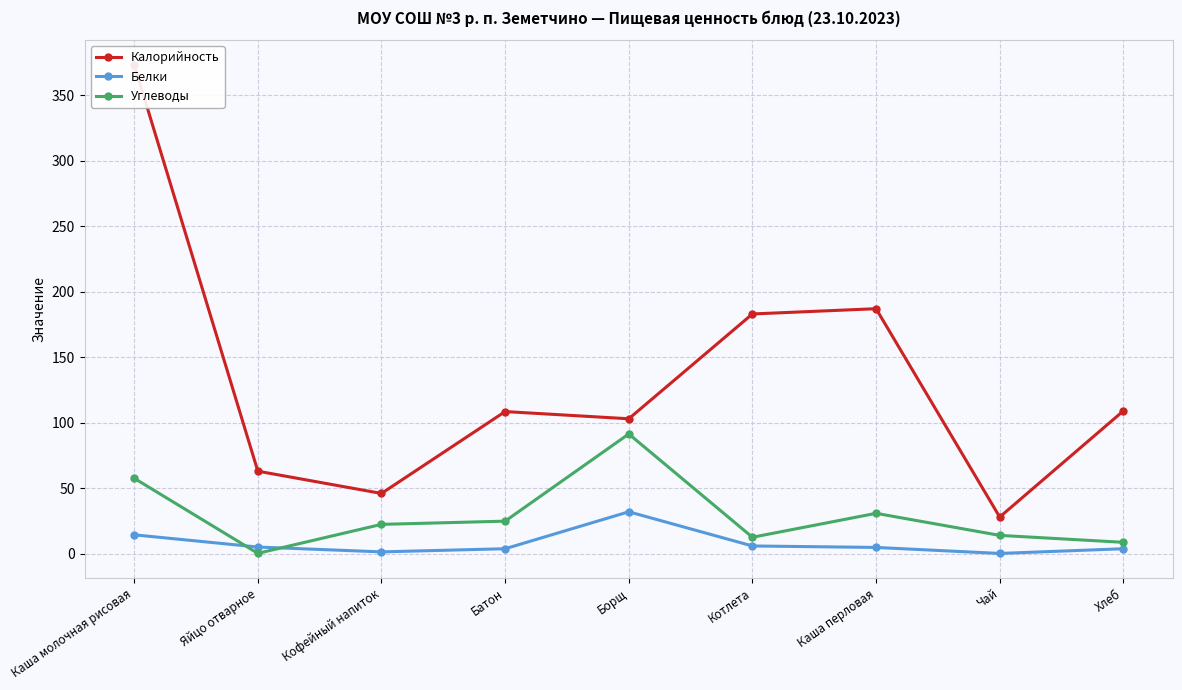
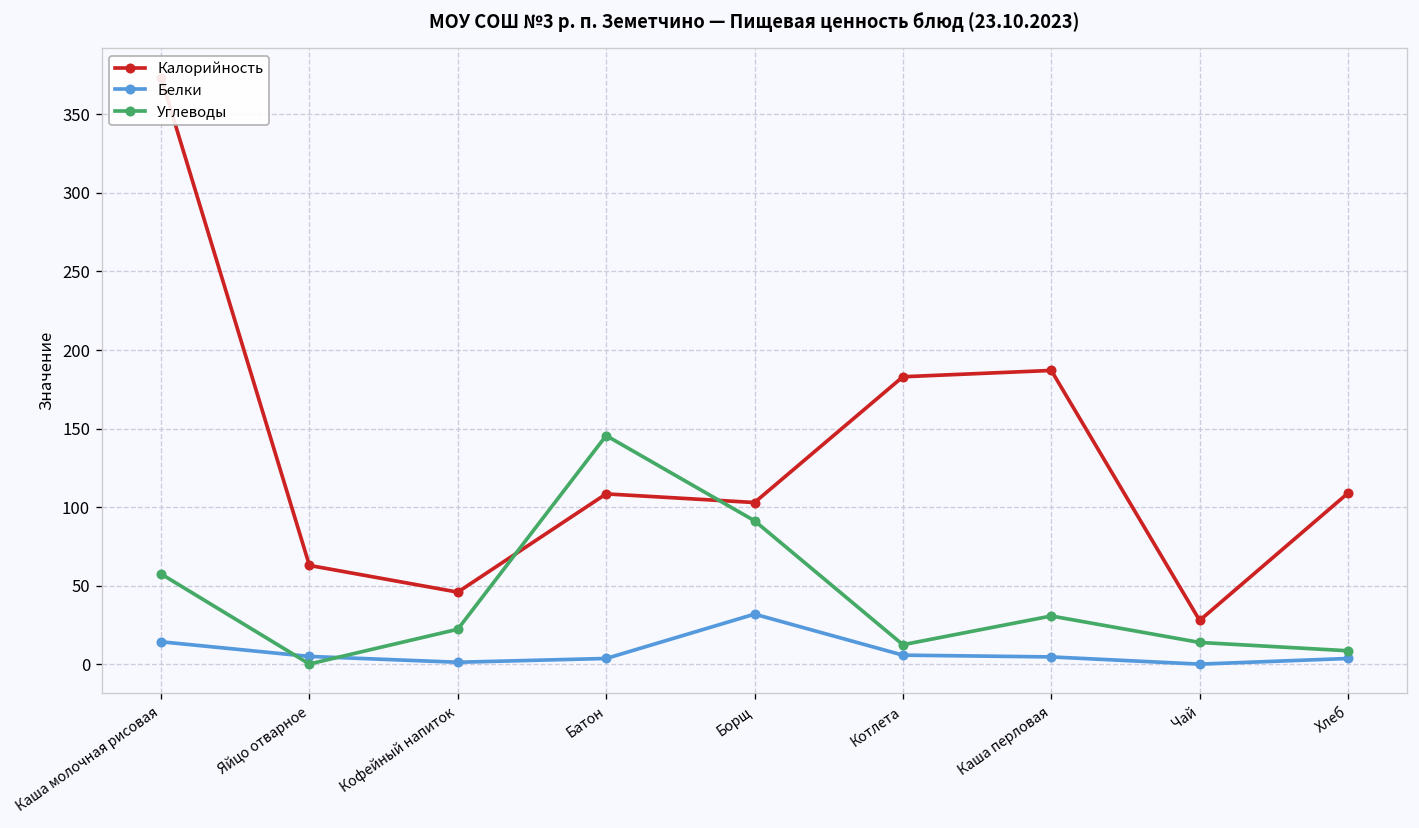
  {
    "Калорийность": {
      "Яйцо отварное": 63,
      "Кофейный напиток": 46,
      "Батон": 109,
      "Борщ": 103,
      "Котлета": 183,
      "Каша перловая": 187,
      "Чай": 28,
      "Хлеб": 109
    },
    "Белки": {
      "Каша молочная рисовая": 14,
      "Яйцо отварное": 5,
      "Кофейный напиток": 1,
      "Батон": 4,
      "Борщ": 32,
      "Котлета": 6,
      "Каша перловая": 5,
      "Чай": 0,
      "Хлеб": 4
    },
    "Углеводы": {
      "Каша молочная рисовая": 58,
      "Яйцо отварное": 0,
      "Кофейный напиток": 22,
-     "Батон": 25,
+     "Батон": 146,
      "Борщ": 91,
      "Котлета": 13,
      "Каша перловая": 31,
      "Чай": 14,
      "Хлеб": 9
    }
  }
